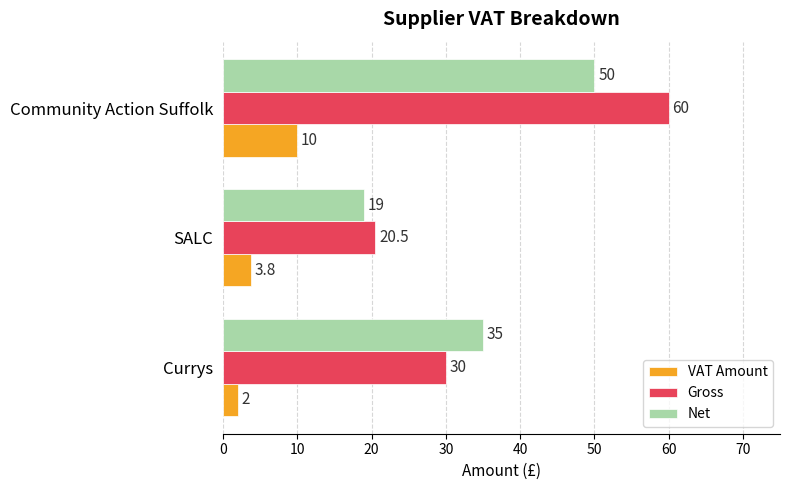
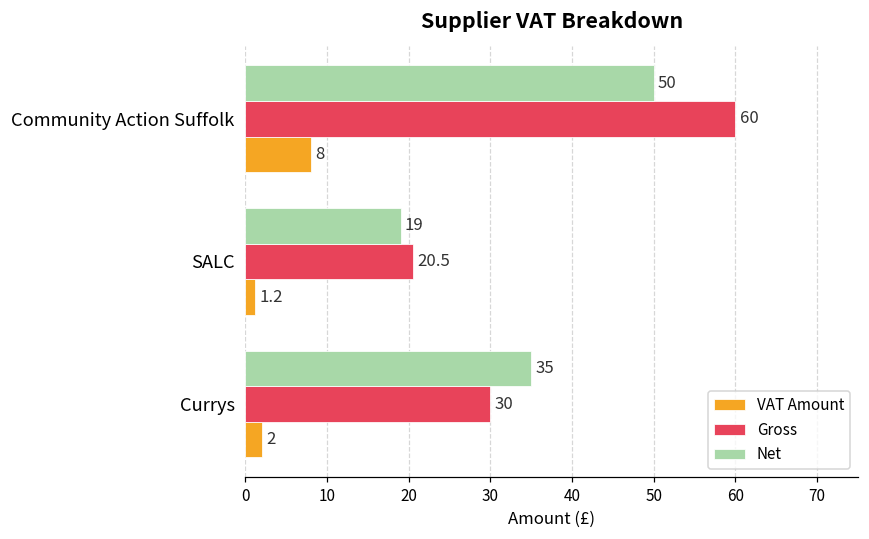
  {
    "VAT Amount": {
-     "Community Action Suffolk": 10,
-     "SALC": 3.8,
+     "Community Action Suffolk": 8,
+     "SALC": 1.2,
      "Currys": 2
    },
    "Gross": {
      "Community Action Suffolk": 60,
      "SALC": 20.5,
      "Currys": 30
    },
    "Net": {
      "Community Action Suffolk": 50,
      "SALC": 19,
      "Currys": 35
    }
  }
